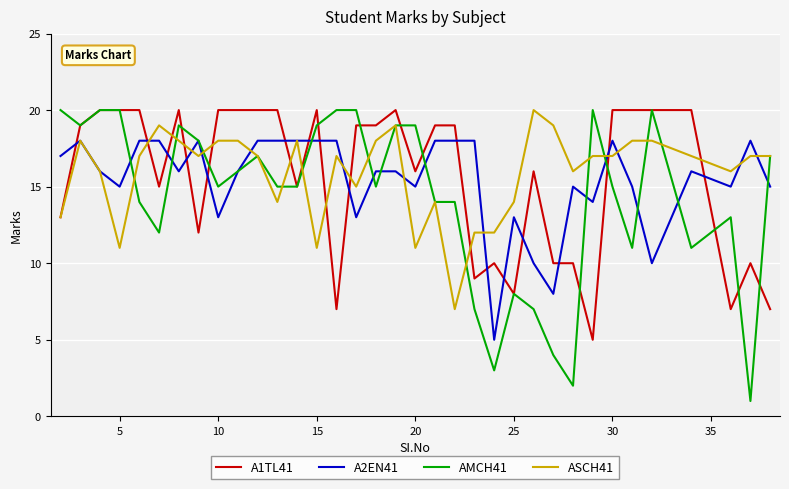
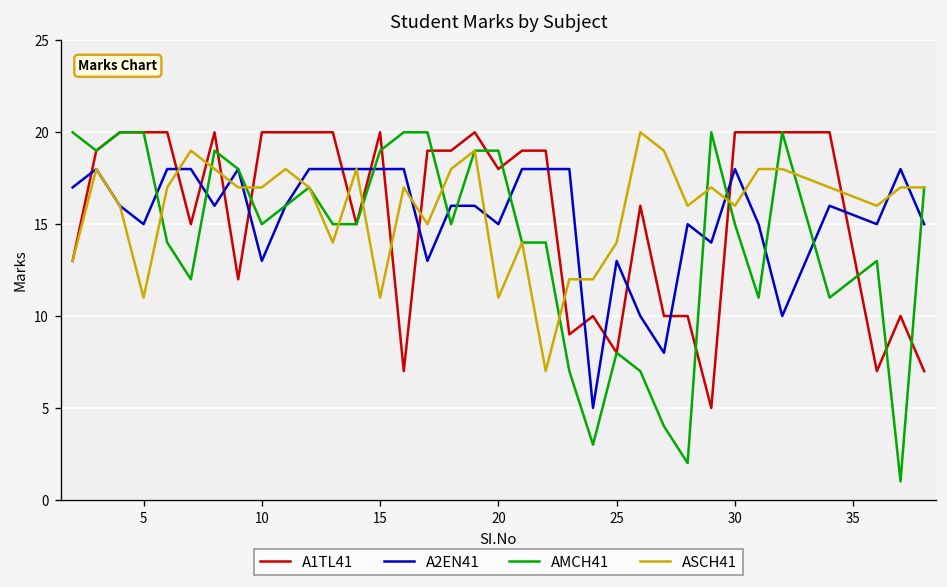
  {
    "A1TL41": {
      "10": 20,
      "15": 20,
-     "20": 16,
+     "20": 18,
      "30": 20
    },
    "A2EN41": {
      "5": 15,
      "10": 13,
      "15": 18,
      "20": 15,
      "25": 13,
      "30": 18
    },
    "AMCH41": {
      "10": 15,
      "15": 19,
      "20": 19,
      "30": 15
    },
    "ASCH41": {
      "5": 11,
-     "10": 18,
+     "10": 17,
      "15": 11,
      "20": 11,
      "25": 14,
-     "30": 17
+     "30": 16
    }
  }
